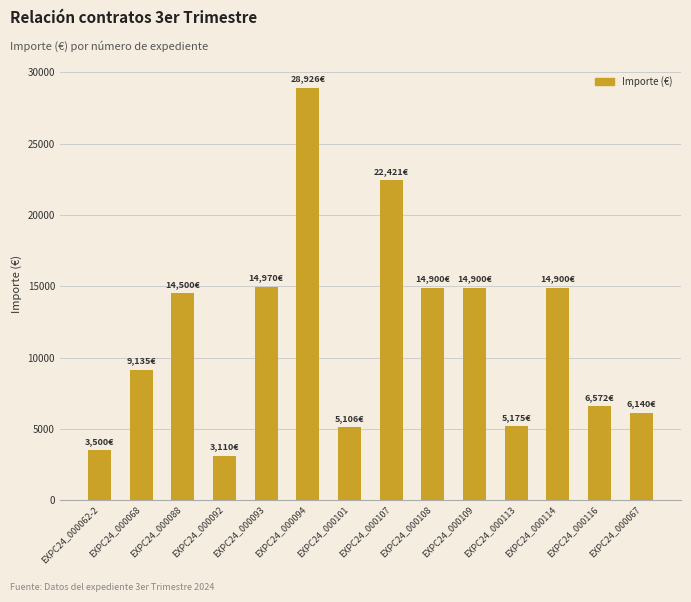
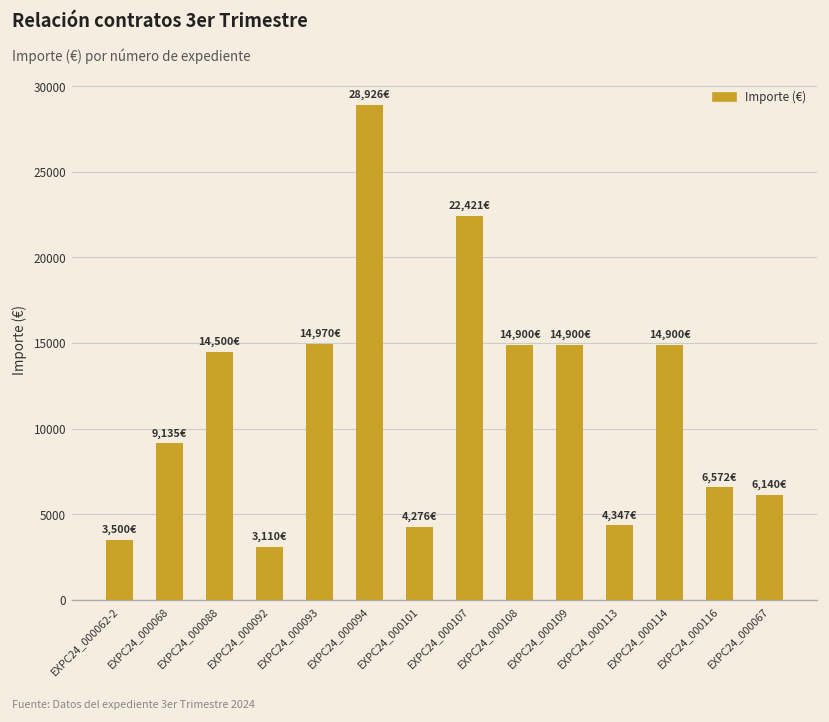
  {
    "EXPC24_000062-2": "3,500€",
    "EXPC24_000068": "9,135€",
    "EXPC24_000088": "14,500€",
    "EXPC24_000092": "3,110€",
    "EXPC24_000093": "14,970€",
    "EXPC24_000094": "28,926€",
-   "EXPC24_000101": "5,106€",
+   "EXPC24_000101": "4,276€",
    "EXPC24_000107": "22,421€",
    "EXPC24_000108": "14,900€",
    "EXPC24_000109": "14,900€",
-   "EXPC24_000113": "5,175€",
+   "EXPC24_000113": "4,347€",
    "EXPC24_000114": "14,900€",
    "EXPC24_000116": "6,572€",
    "EXPC24_000067": "6,140€"
  }
